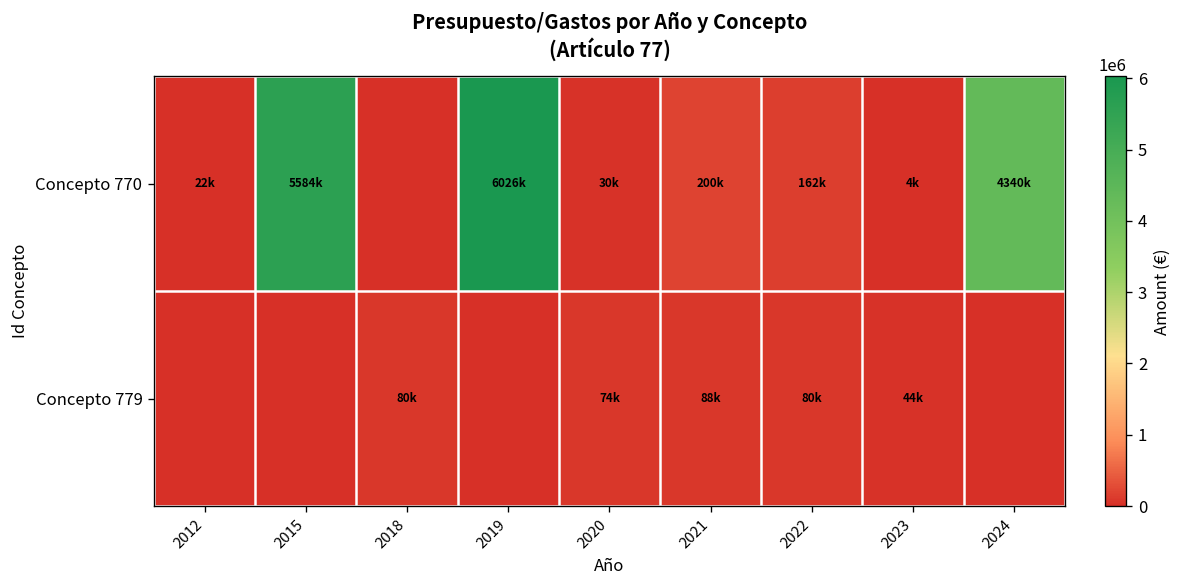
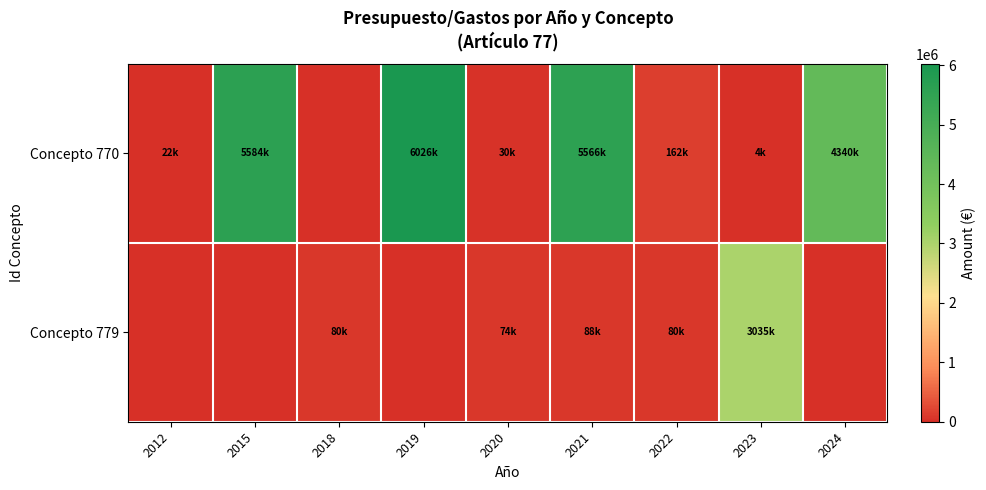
  {
    "Concepto 770": {
      "2012": "22k",
      "2015": "5584k",
      "2019": "6026k",
      "2020": "30k",
-     "2021": "200k",
+     "2021": "5566k",
      "2022": "162k",
      "2023": "4k",
      "2024": "4340k"
    },
    "Concepto 779": {
      "2018": "80k",
      "2020": "74k",
      "2021": "88k",
      "2022": "80k",
-     "2023": "44k"
+     "2023": "3035k"
    }
  }
